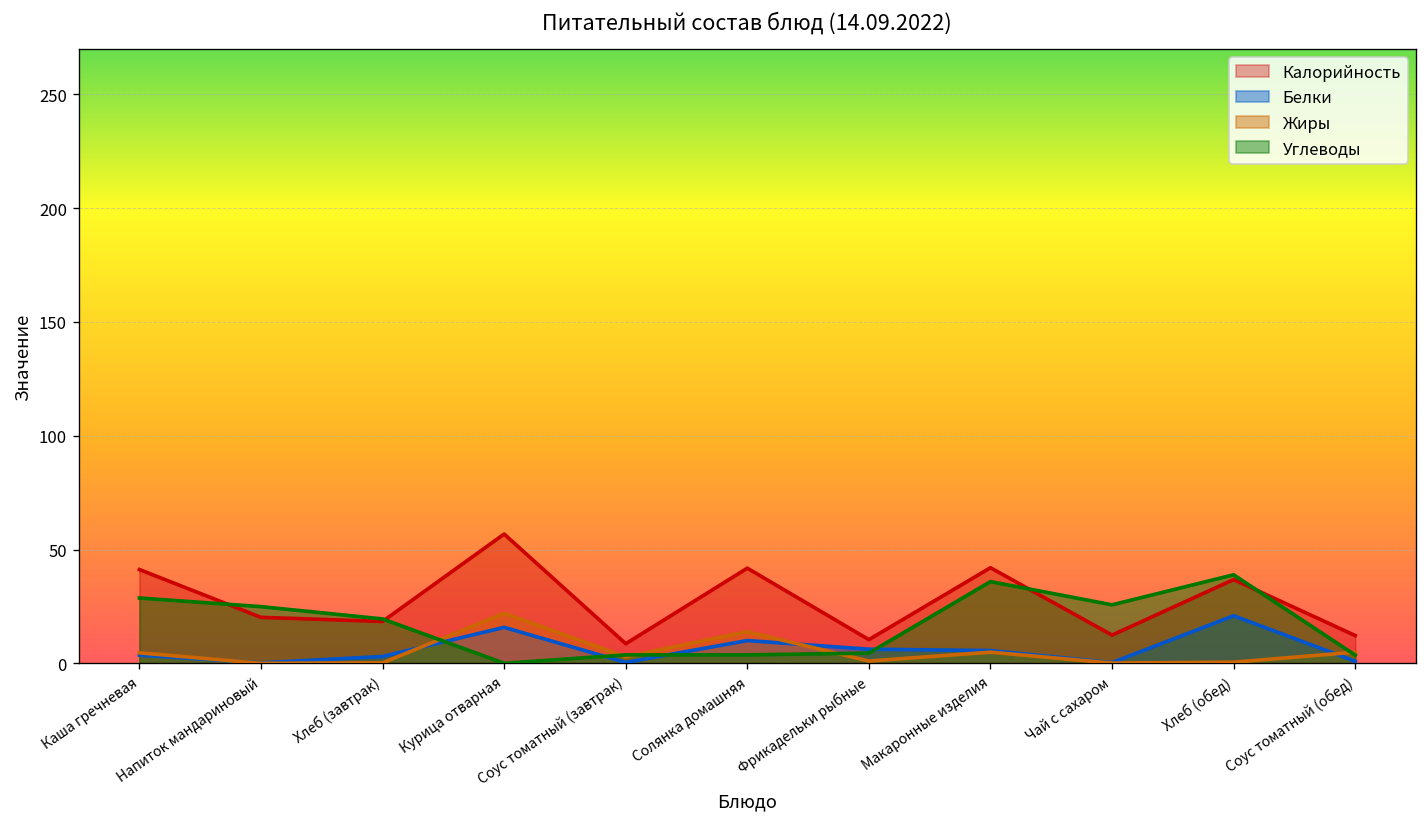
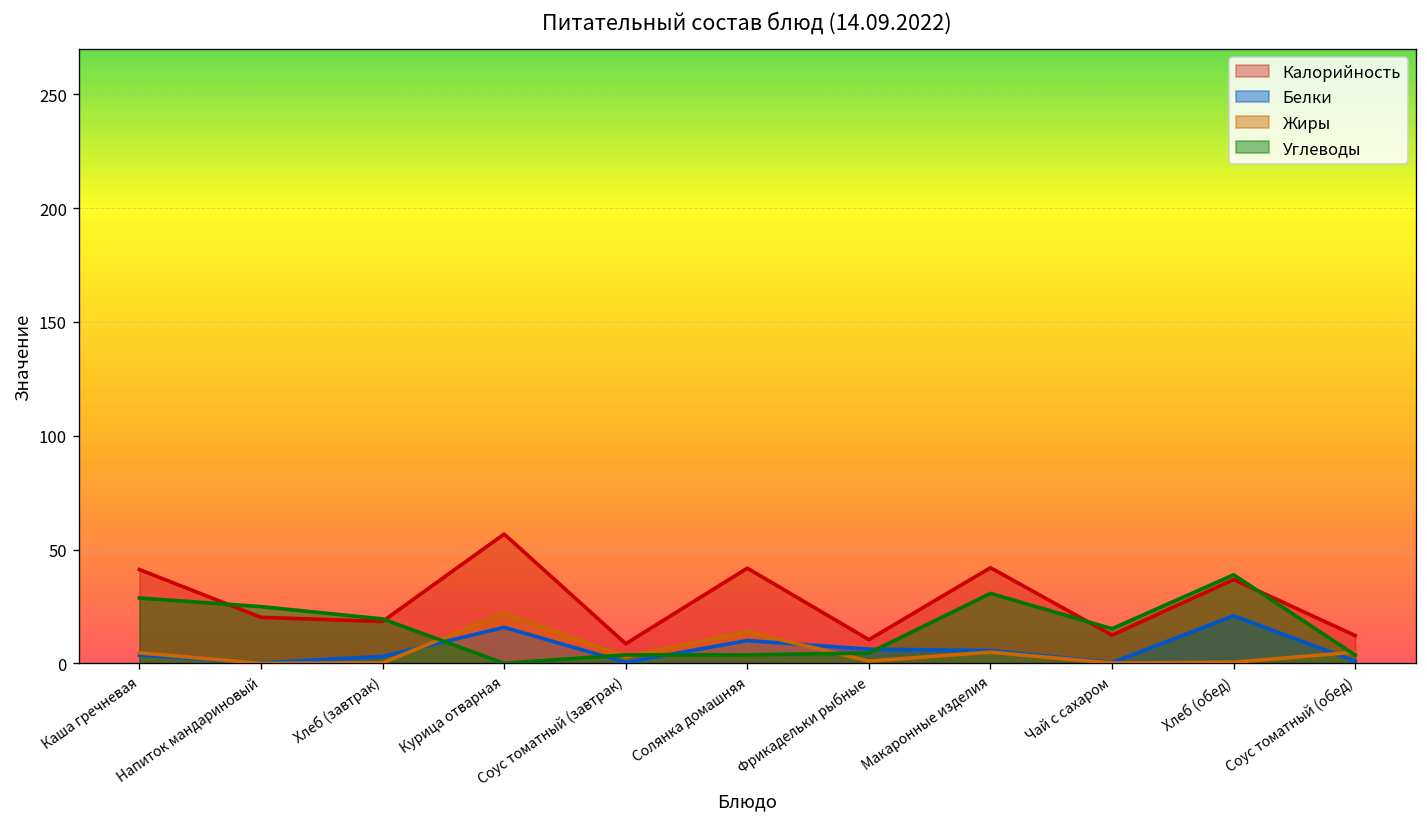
  {
    "Белки": {
      "Хлеб (завтрак)": 3,
      "Курица отварная": 16,
      "Соус томатный (завтрак)": 0,
      "Солянка домашняя": 10,
      "Фрикадельки рыбные": 6,
      "Хлеб (обед)": 21,
      "Соус томатный (обед)": 1
    },
    "Углеводы": {
      "Каша гречневая": 29,
      "Напиток мандариновый": 25,
      "Курица отварная": 0,
      "Солянка домашняя": 4,
      "Фрикадельки рыбные": 5,
-     "Макаронные изделия": 36,
-     "Чай с сахаром": 26,
+     "Макаронные изделия": 31,
+     "Чай с сахаром": 15,
      "Хлеб (обед)": 39
    }
  }
